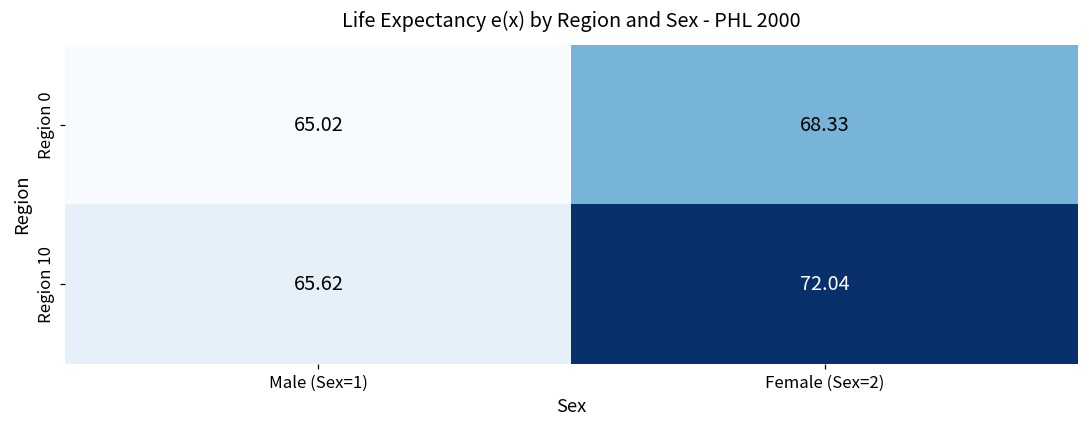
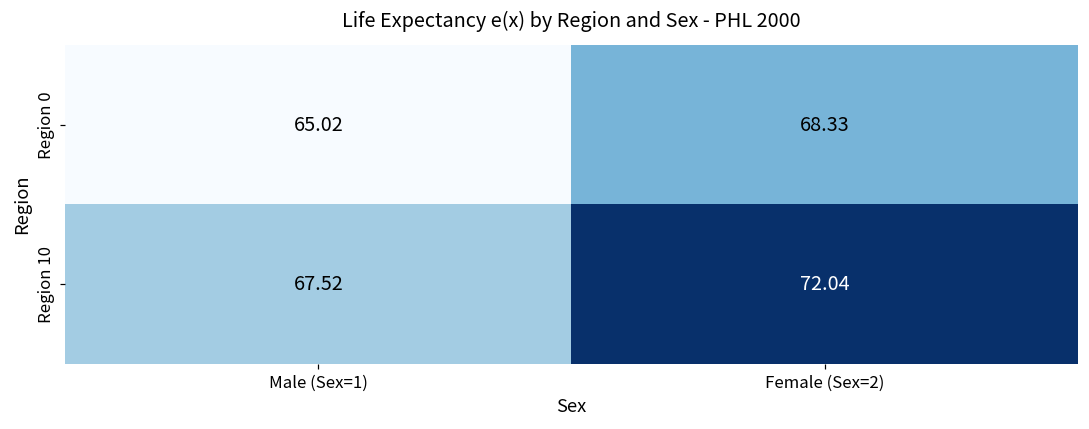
  {
    "Region 0": {
      "Male (Sex=1)": 65.02,
      "Female (Sex=2)": 68.33
    },
    "Region 10": {
-     "Male (Sex=1)": 65.62,
+     "Male (Sex=1)": 67.52,
      "Female (Sex=2)": 72.04
    }
  }
